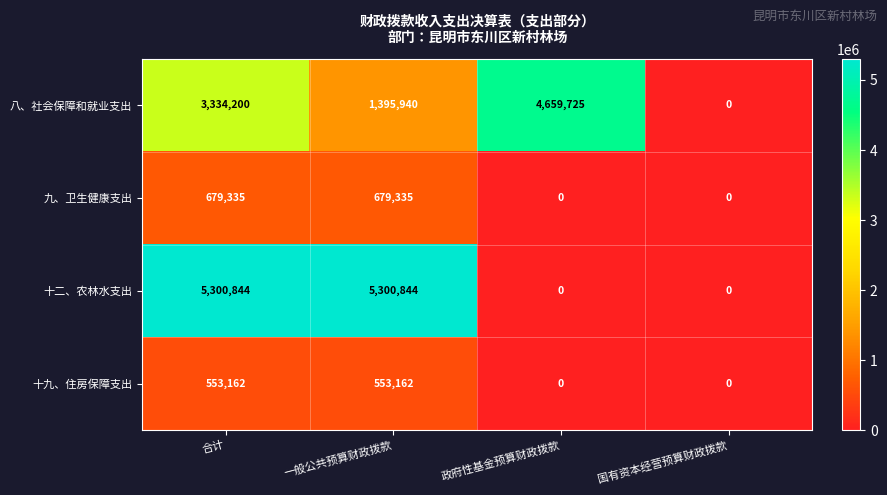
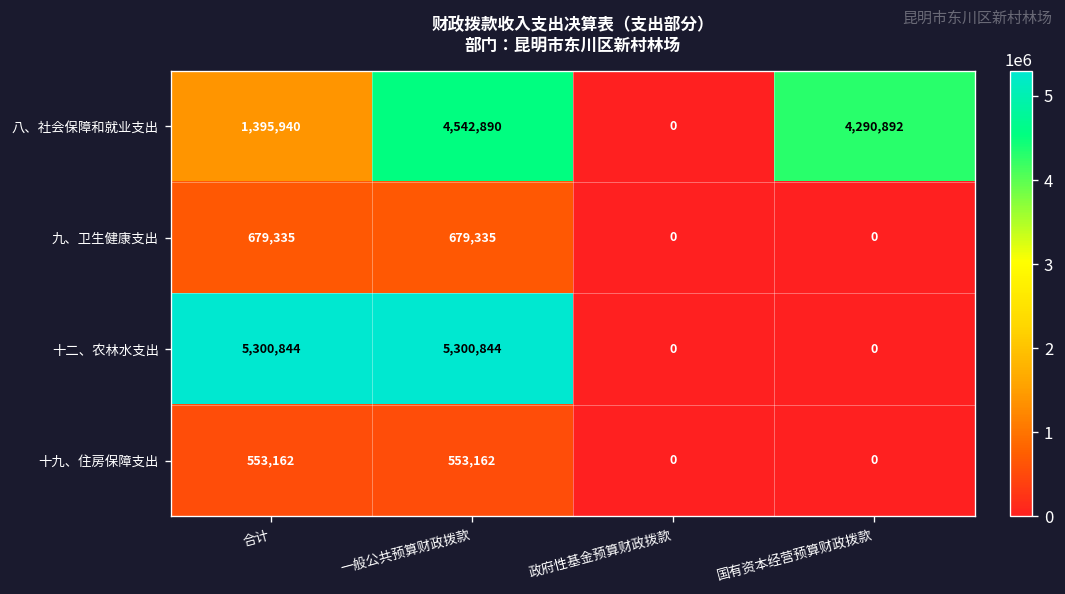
  {
    "八、社会保障和就业支出": {
-     "合计": "3,334,200",
-     "一般公共预算财政拨款": "1,395,940",
-     "政府性基金预算财政拨款": "4,659,725",
-     "国有资本经营预算财政拨款": "0"
+     "合计": "1,395,940",
+     "一般公共预算财政拨款": "4,542,890",
+     "政府性基金预算财政拨款": "0",
+     "国有资本经营预算财政拨款": "4,290,892"
    },
    "九、卫生健康支出": {
      "合计": "679,335",
      "一般公共预算财政拨款": "679,335",
      "政府性基金预算财政拨款": "0",
      "国有资本经营预算财政拨款": "0"
    },
    "十二、农林水支出": {
      "合计": "5,300,844",
      "一般公共预算财政拨款": "5,300,844",
      "政府性基金预算财政拨款": "0",
      "国有资本经营预算财政拨款": "0"
    },
    "十九、住房保障支出": {
      "合计": "553,162",
      "一般公共预算财政拨款": "553,162",
      "政府性基金预算财政拨款": "0",
      "国有资本经营预算财政拨款": "0"
    }
  }
